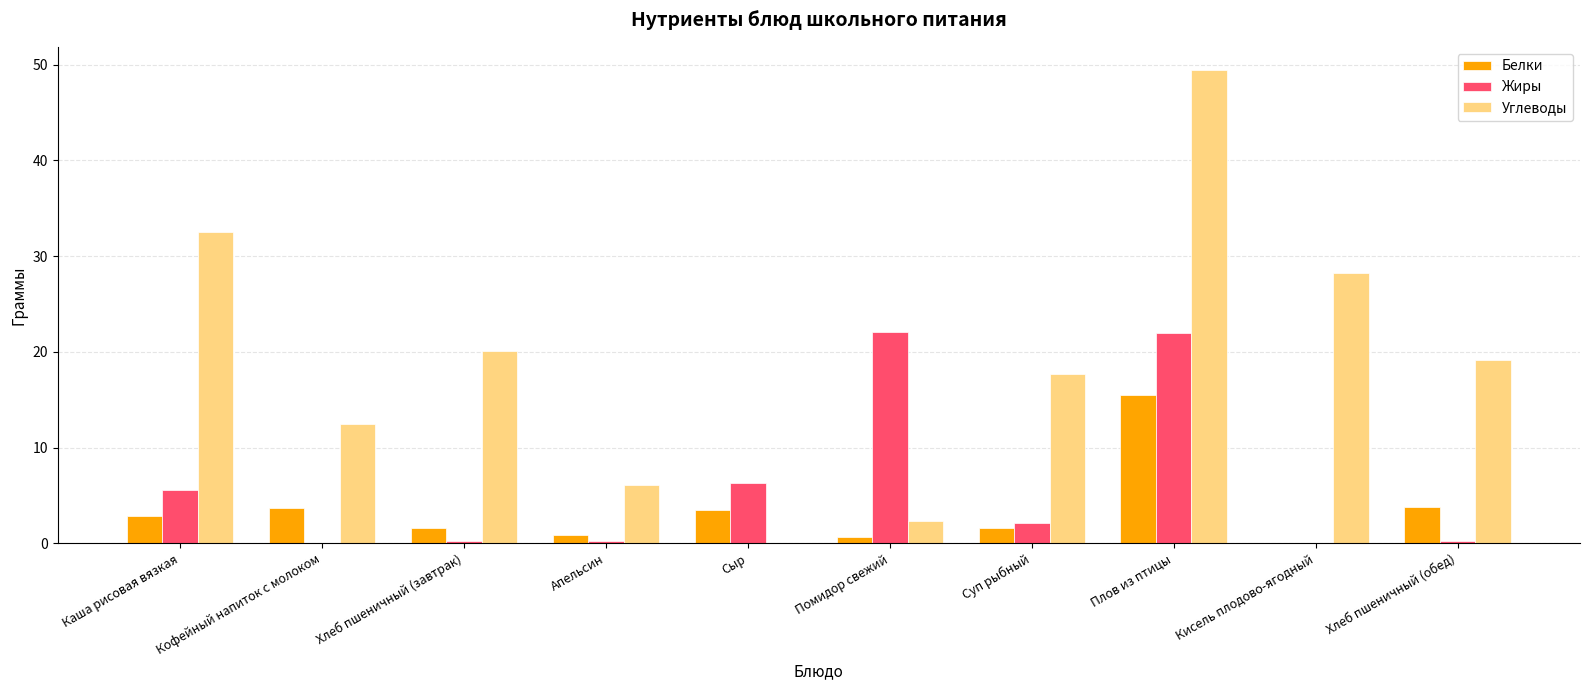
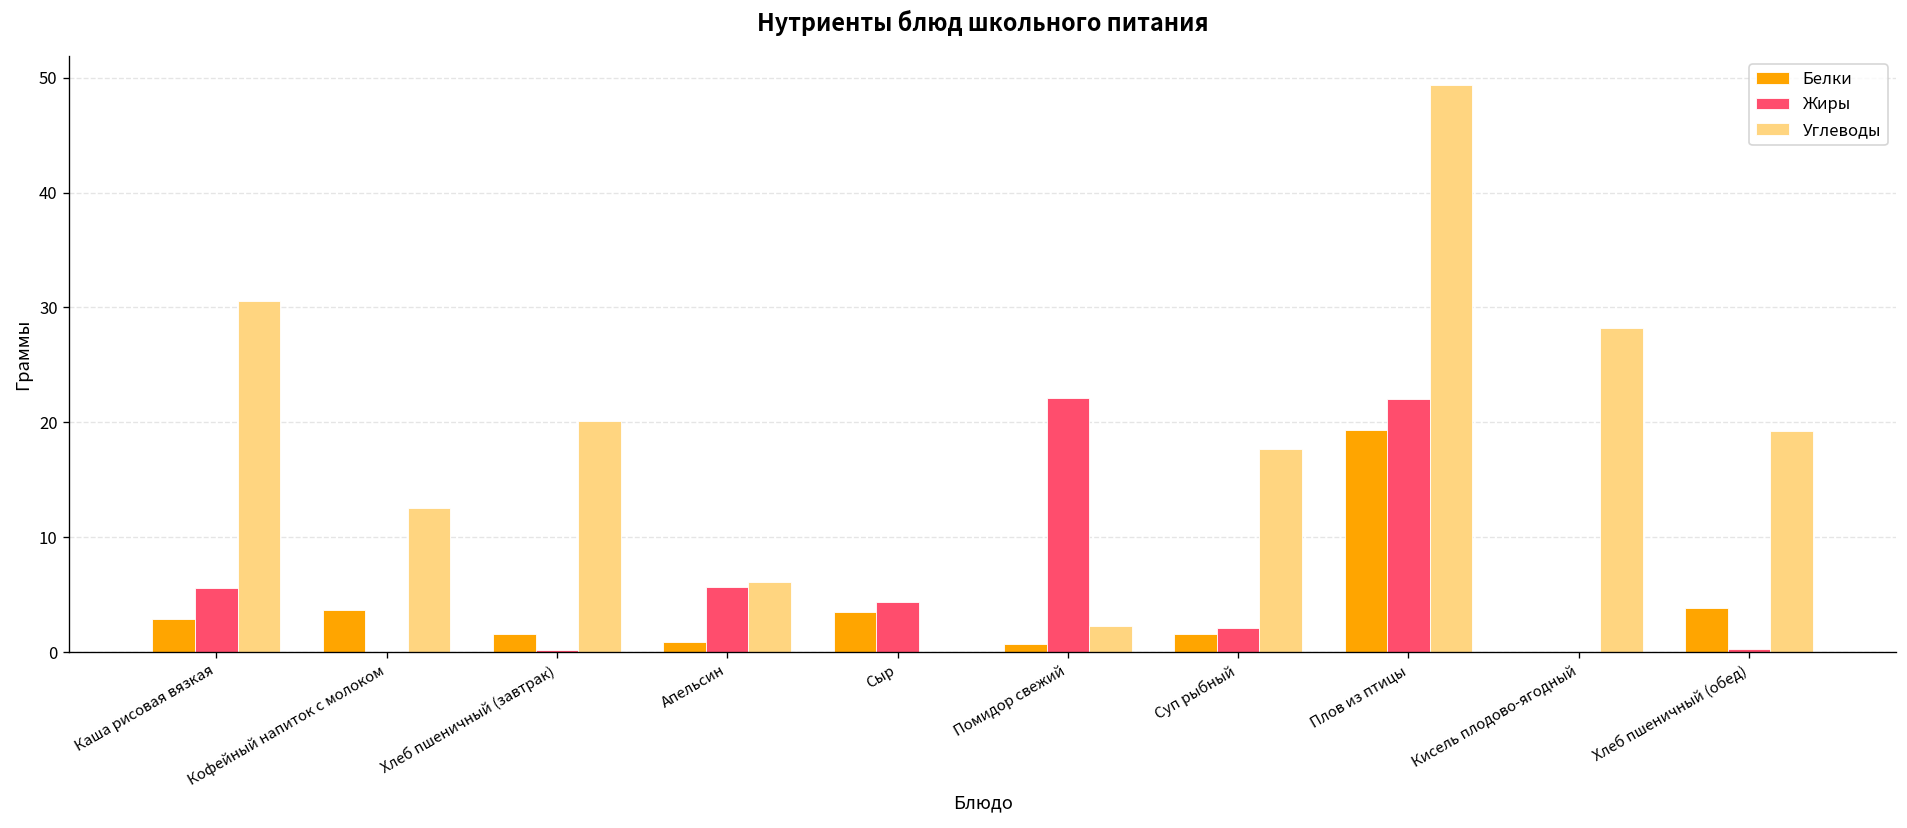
  {
    "Белки": {
      "Каша рисовая вязкая": 3,
      "Кофейный напиток с молоком": 4,
      "Хлеб пшеничный (завтрак)": 2,
      "Апельсин": 1,
      "Сыр": 4,
      "Помидор свежий": 1,
      "Суп рыбный": 2,
-     "Плов из птицы": 16,
+     "Плов из птицы": 19,
      "Кисель плодово-ягодный": 0,
      "Хлеб пшеничный (обед)": 4
    },
    "Жиры": {
      "Каша рисовая вязкая": 6,
      "Кофейный напиток с молоком": 0,
-     "Апельсин": 0,
-     "Сыр": 6,
+     "Апельсин": 6,
+     "Сыр": 4,
      "Помидор свежий": 22,
      "Суп рыбный": 2,
      "Плов из птицы": 22,
      "Кисель плодово-ягодный": 0,
      "Хлеб пшеничный (обед)": 0
    },
    "Углеводы": {
-     "Каша рисовая вязкая": 33,
+     "Каша рисовая вязкая": 31,
      "Кофейный напиток с молоком": 13,
      "Хлеб пшеничный (завтрак)": 20,
      "Апельсин": 6,
      "Сыр": 0,
      "Помидор свежий": 2,
      "Суп рыбный": 18,
      "Плов из птицы": 49,
      "Кисель плодово-ягодный": 28,
      "Хлеб пшеничный (обед)": 19
    }
  }
